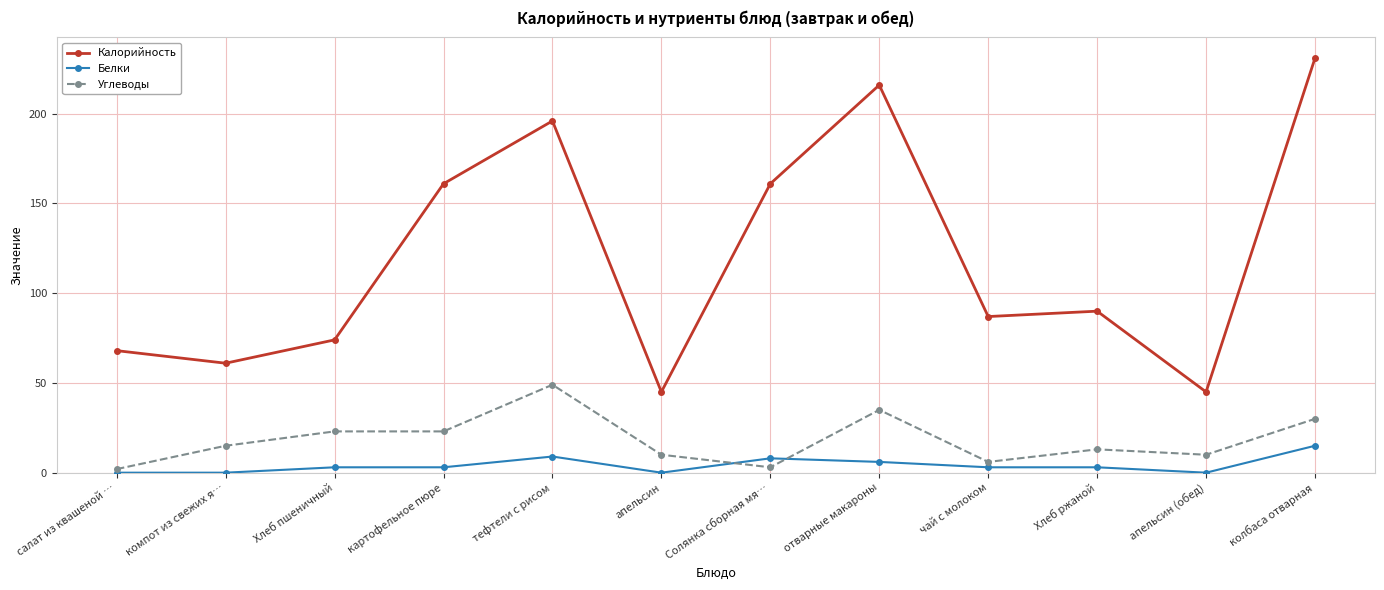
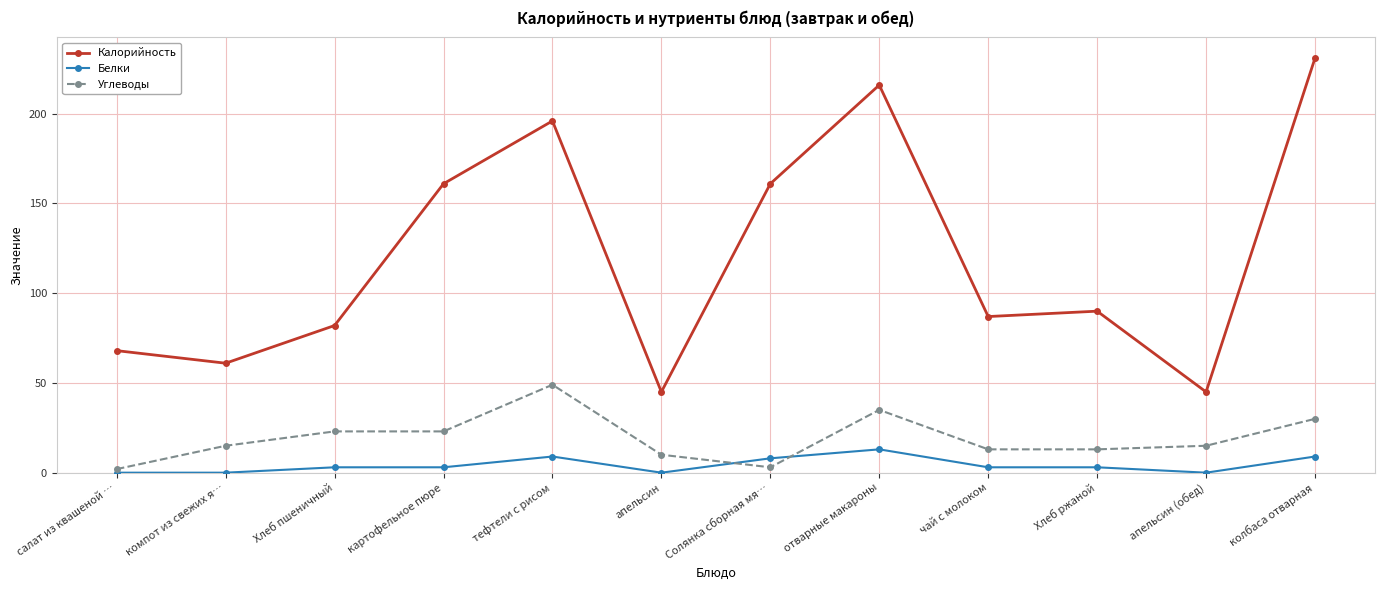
  {
    "Калорийность": {
      "салат из квашеной …": 68,
      "компот из свежих я…": 61,
-     "Хлеб пшеничный": 74,
+     "Хлеб пшеничный": 82,
      "картофельное пюре": 161,
      "тефтели с рисом": 196,
      "апельсин": 45,
      "Солянка сборная мя…": 161,
      "отварные макароны": 216,
      "чай с молоком": 87,
      "Хлеб ржаной": 90,
      "апельсин (обед)": 45,
      "колбаса отварная": 231
    },
    "Белки": {
      "салат из квашеной …": 0,
      "компот из свежих я…": 0,
      "Хлеб пшеничный": 3,
      "картофельное пюре": 3,
      "тефтели с рисом": 9,
      "апельсин": 0,
      "Солянка сборная мя…": 8,
-     "отварные макароны": 6,
+     "отварные макароны": 13,
      "чай с молоком": 3,
      "Хлеб ржаной": 3,
      "апельсин (обед)": 0,
-     "колбаса отварная": 15
+     "колбаса отварная": 9
    },
    "Углеводы": {
      "салат из квашеной …": 2,
      "компот из свежих я…": 15,
      "Хлеб пшеничный": 23,
      "картофельное пюре": 23,
      "тефтели с рисом": 49,
      "апельсин": 10,
      "Солянка сборная мя…": 3,
      "отварные макароны": 35,
-     "чай с молоком": 6,
+     "чай с молоком": 13,
      "Хлеб ржаной": 13,
-     "апельсин (обед)": 10,
+     "апельсин (обед)": 15,
      "колбаса отварная": 30
    }
  }
